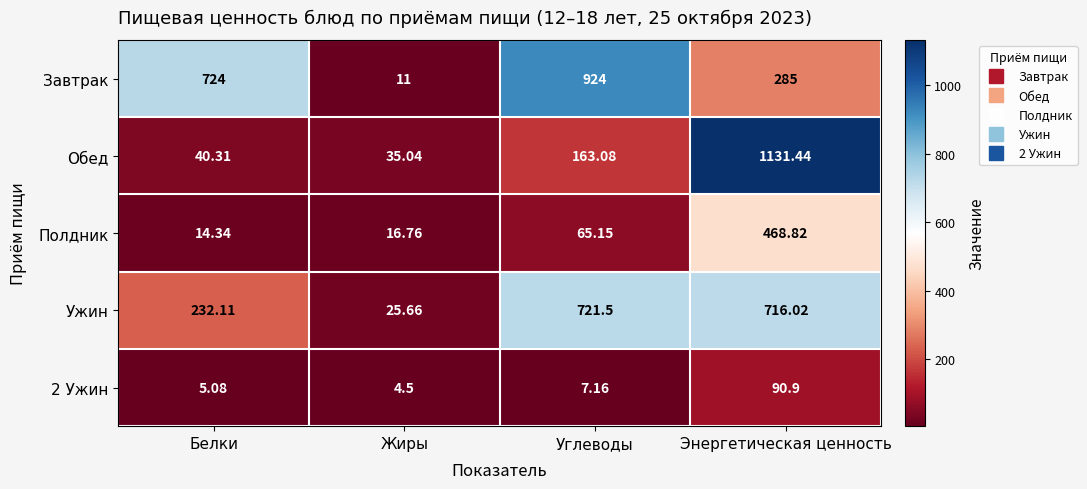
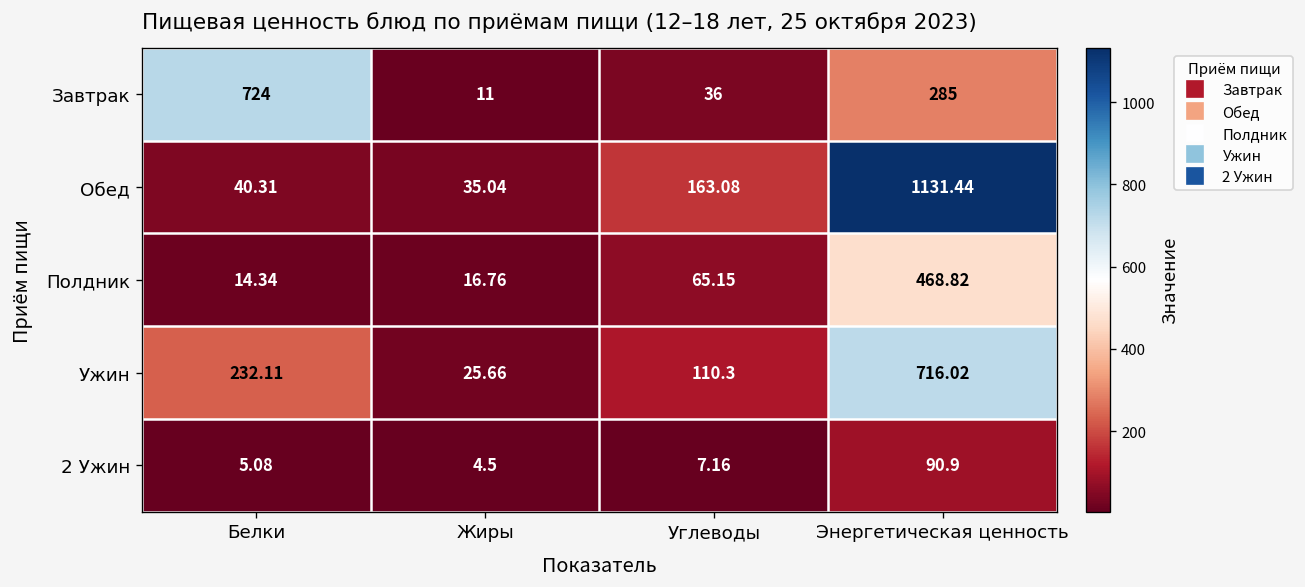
  {
    "Завтрак": {
      "Белки": 724,
      "Жиры": 11,
-     "Углеводы": 924,
+     "Углеводы": 36,
      "Энергетическая ценность": 285
    },
    "Обед": {
      "Белки": 40.31,
      "Жиры": 35.04,
      "Углеводы": 163.08,
      "Энергетическая ценность": 1131.44
    },
    "Полдник": {
      "Белки": 14.34,
      "Жиры": 16.76,
      "Углеводы": 65.15,
      "Энергетическая ценность": 468.82
    },
    "Ужин": {
      "Белки": 232.11,
      "Жиры": 25.66,
-     "Углеводы": 721.5,
+     "Углеводы": 110.3,
      "Энергетическая ценность": 716.02
    },
    "2 Ужин": {
      "Белки": 5.08,
      "Жиры": 4.5,
      "Углеводы": 7.16,
      "Энергетическая ценность": 90.9
    }
  }
